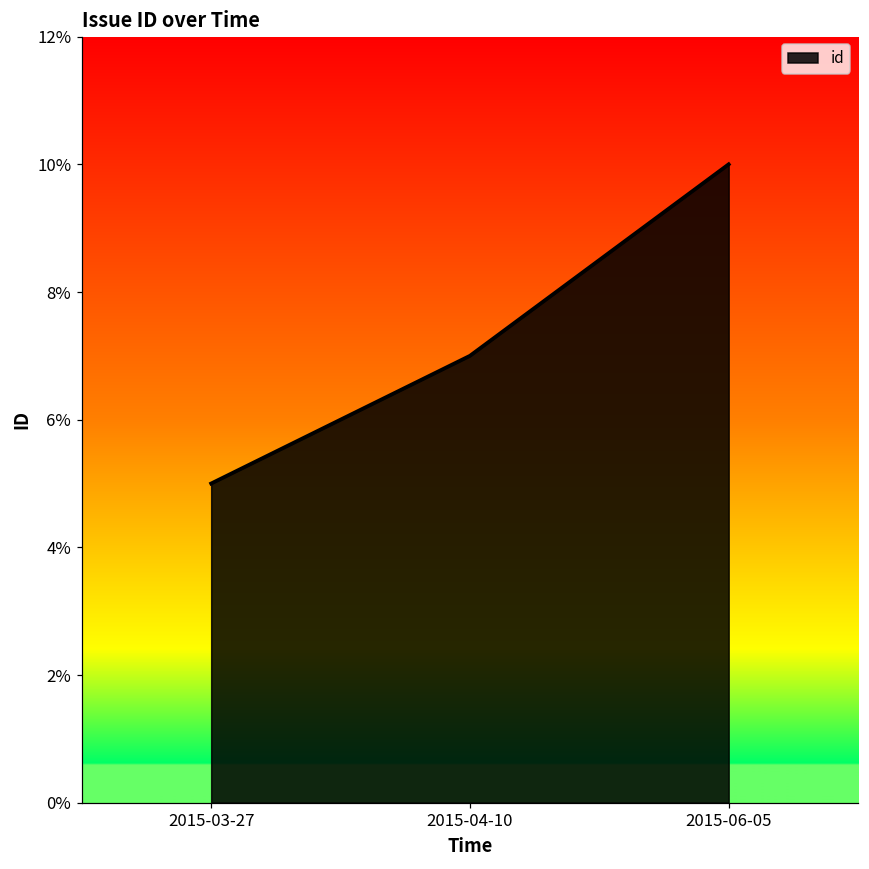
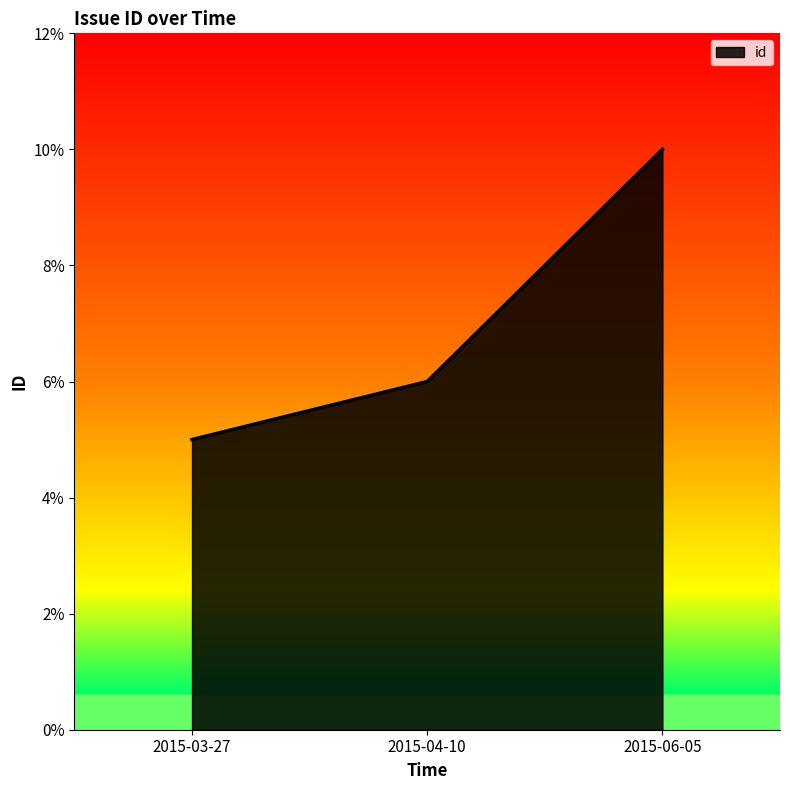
  {
    "2015-03-27": "5%",
-   "2015-04-10": "7%",
+   "2015-04-10": "6%",
    "2015-06-05": "10%"
  }
